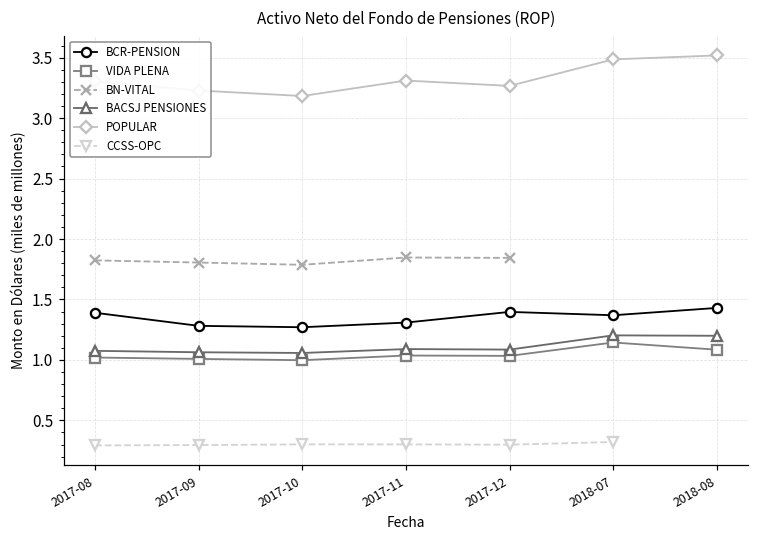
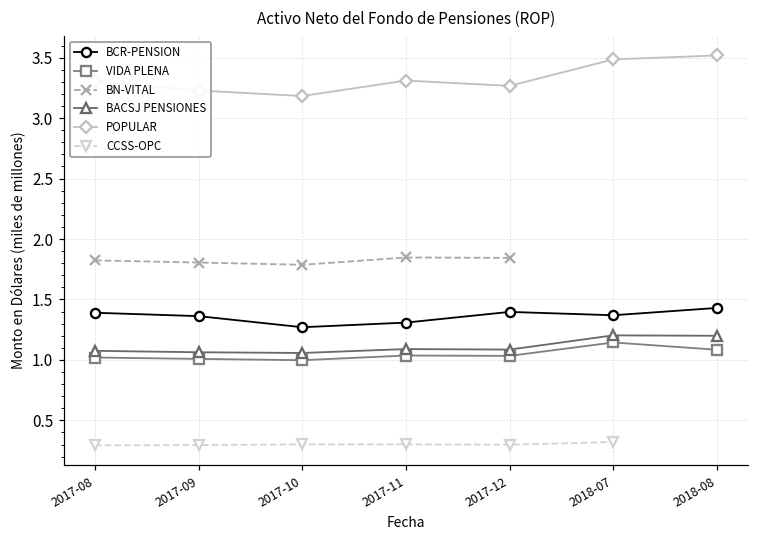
  {
    "BCR-PENSION": {
      "2017-08": 1.39,
-     "2017-09": 1.28,
+     "2017-09": 1.36,
      "2017-10": 1.27,
      "2017-11": 1.31,
      "2017-12": 1.40,
      "2018-07": 1.37,
      "2018-08": 1.43
    }
  }
